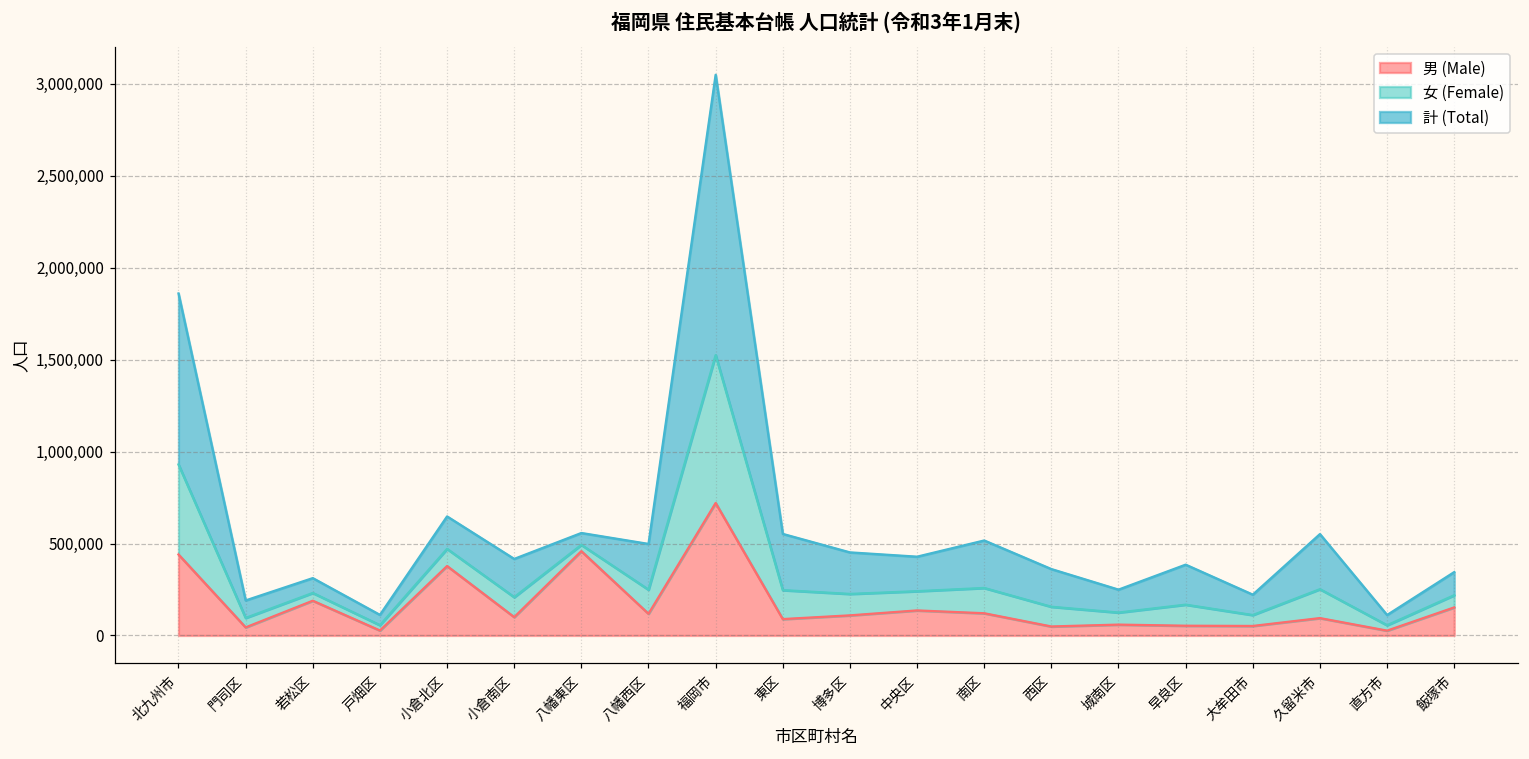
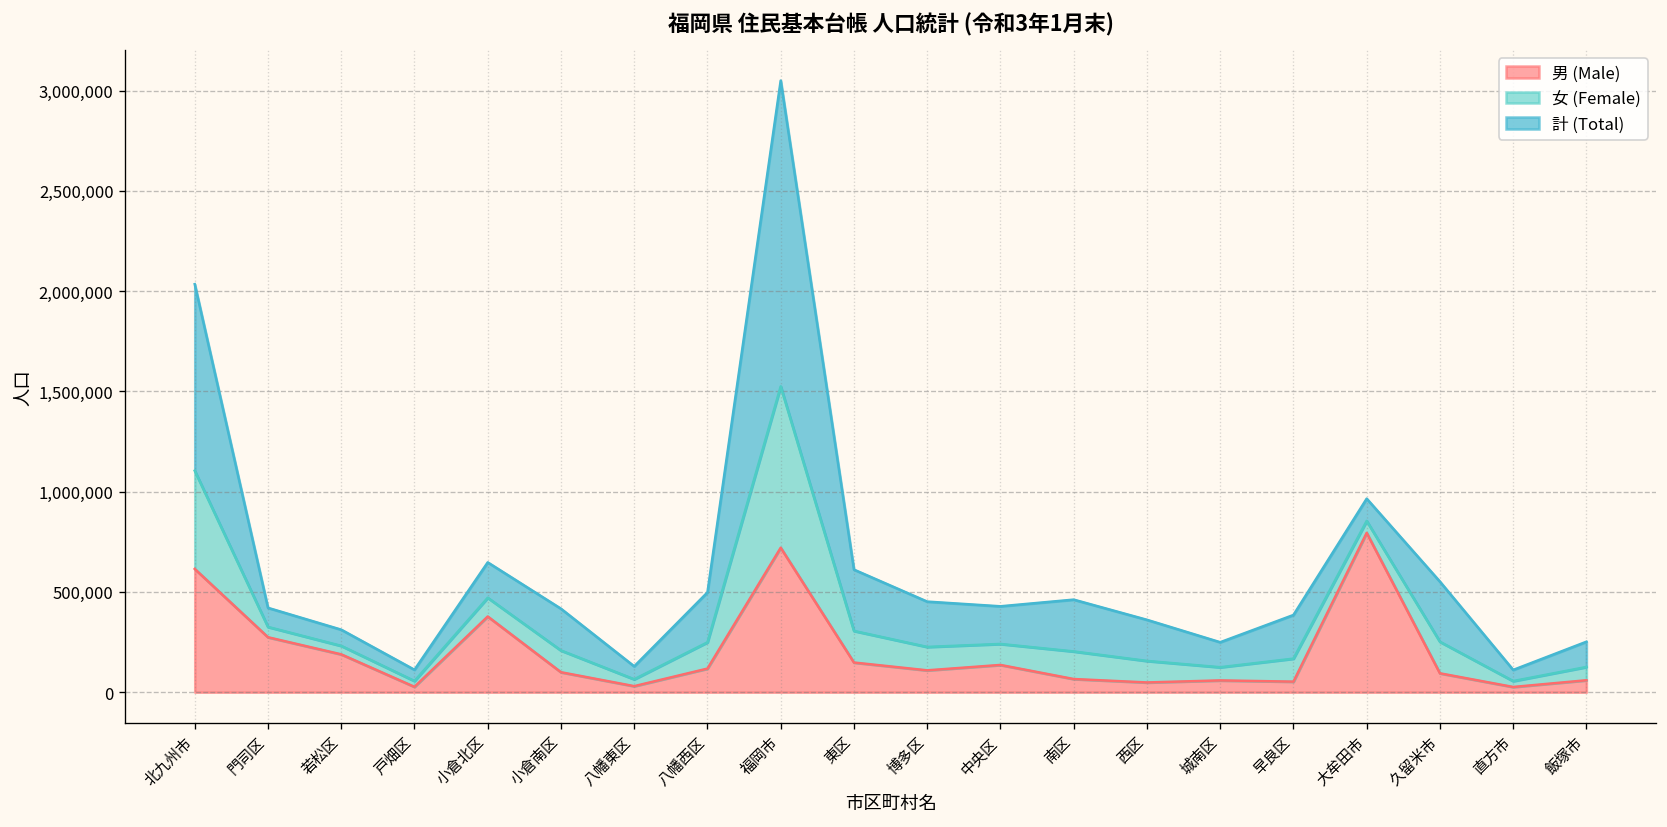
  {
    "男 (Male)": {
-     "北九州市": "440,000",
-     "門司区": "40,000",
+     "北九州市": "610,000",
+     "門司区": "270,000",
      "若松区": "190,000",
      "戸畑区": "30,000",
      "小倉北区": "380,000",
      "小倉南区": "100,000",
-     "八幡東区": "460,000",
+     "八幡東区": "30,000",
      "八幡西区": "120,000",
      "福岡市": "720,000",
-     "東区": "90,000",
+     "東区": "150,000",
      "博多区": "110,000",
      "中央区": "140,000",
-     "南区": "120,000",
+     "南区": "70,000",
      "西区": "50,000",
      "城南区": "60,000",
      "早良区": "50,000",
-     "大牟田市": "50,000",
+     "大牟田市": "790,000",
      "久留米市": "90,000",
      "直方市": "30,000",
-     "飯塚市": "150,000"
+     "飯塚市": "60,000"
    }
  }
